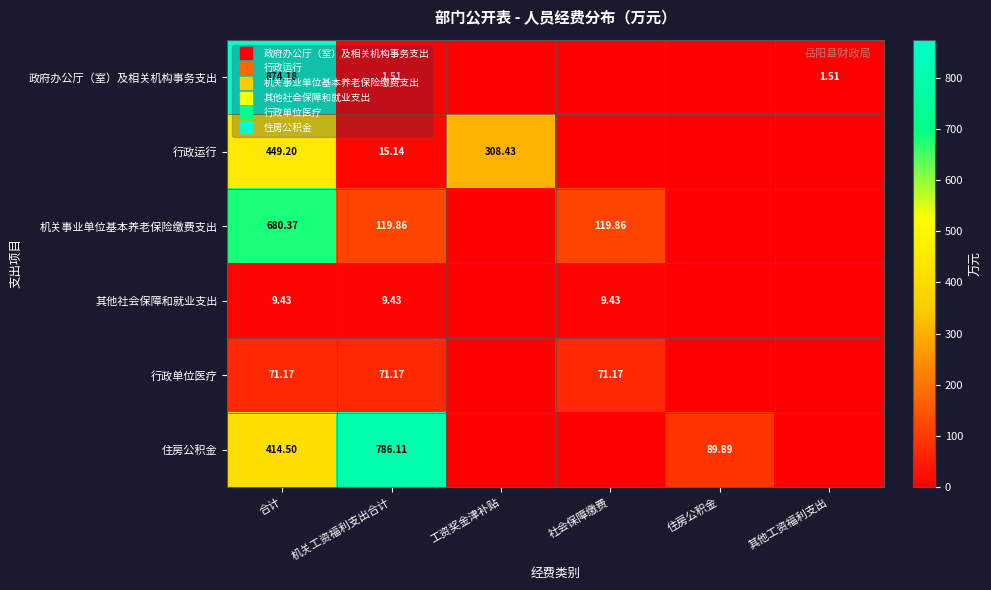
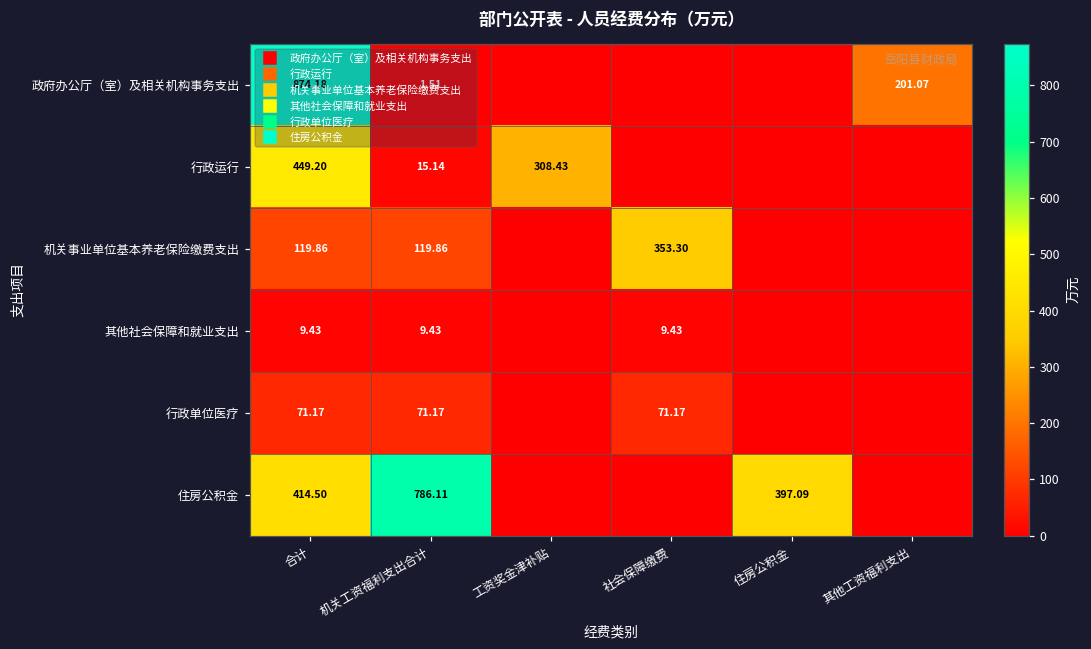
  {
    "政府办公厅（室）及相关机构事务支出": {
-     "其他工资福利支出": 1.51
+     "其他工资福利支出": 201.07
    },
    "行政运行": {
      "合计": 449.20,
      "机关工资福利支出合计": 15.14,
      "工资奖金津补贴": 308.43
    },
    "机关事业单位基本养老保险缴费支出": {
-     "合计": 680.37,
+     "合计": 119.86,
      "机关工资福利支出合计": 119.86,
-     "社会保障缴费": 119.86
+     "社会保障缴费": 353.30
    },
    "其他社会保障和就业支出": {
      "合计": 9.43,
      "机关工资福利支出合计": 9.43,
      "社会保障缴费": 9.43
    },
    "行政单位医疗": {
      "合计": 71.17,
      "机关工资福利支出合计": 71.17,
      "社会保障缴费": 71.17
    },
    "住房公积金": {
      "合计": 414.50,
      "机关工资福利支出合计": 786.11,
-     "住房公积金": 89.89
+     "住房公积金": 397.09
    }
  }
